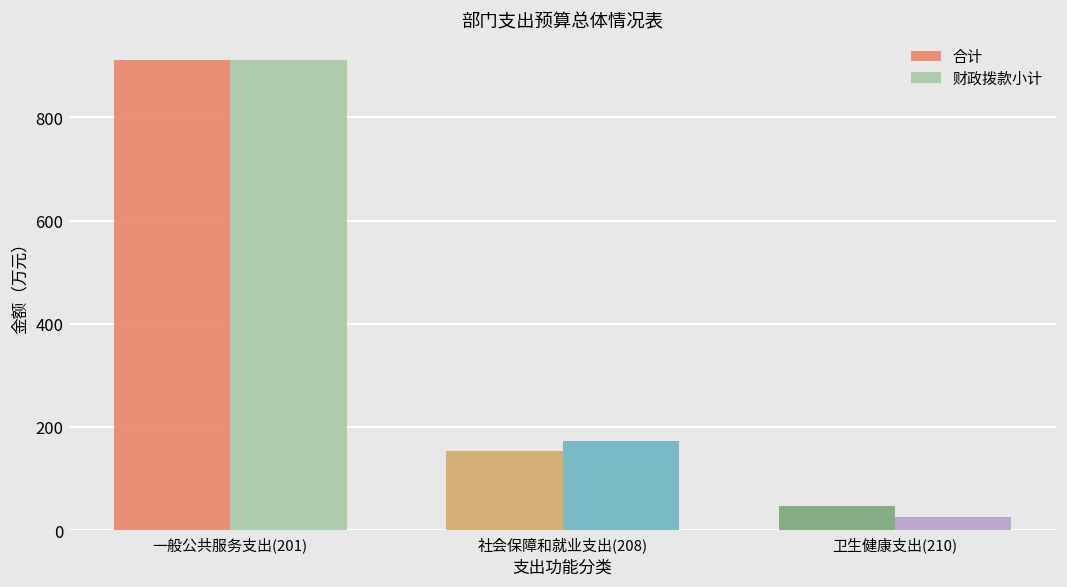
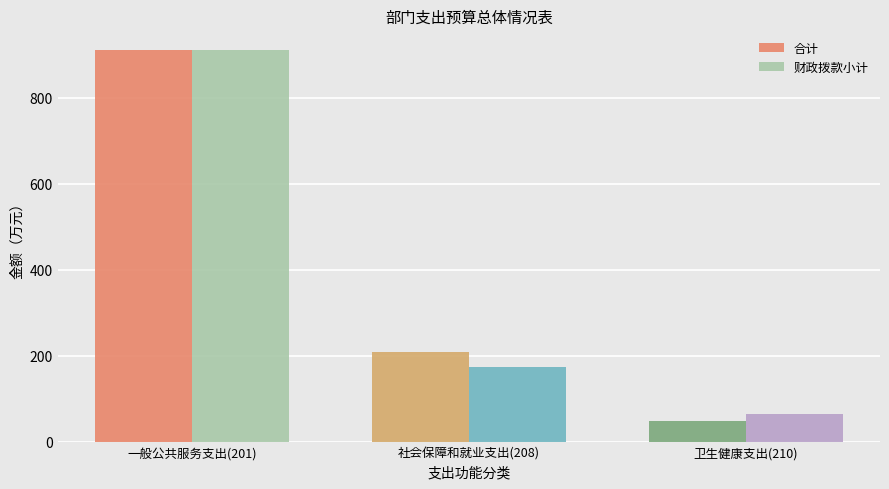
  {
    "合计": {
      "一般公共服务支出(201)": 910,
-     "社会保障和就业支出(208)": 150,
+     "社会保障和就业支出(208)": 210,
      "卫生健康支出(210)": 50
    },
    "财政拨款小计": {
      "一般公共服务支出(201)": 910,
      "社会保障和就业支出(208)": 170,
-     "卫生健康支出(210)": 30
+     "卫生健康支出(210)": 60
    }
  }
